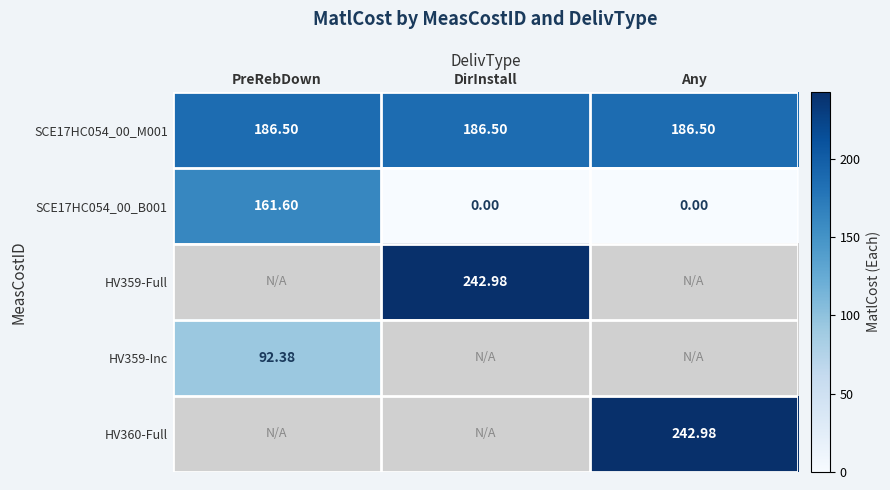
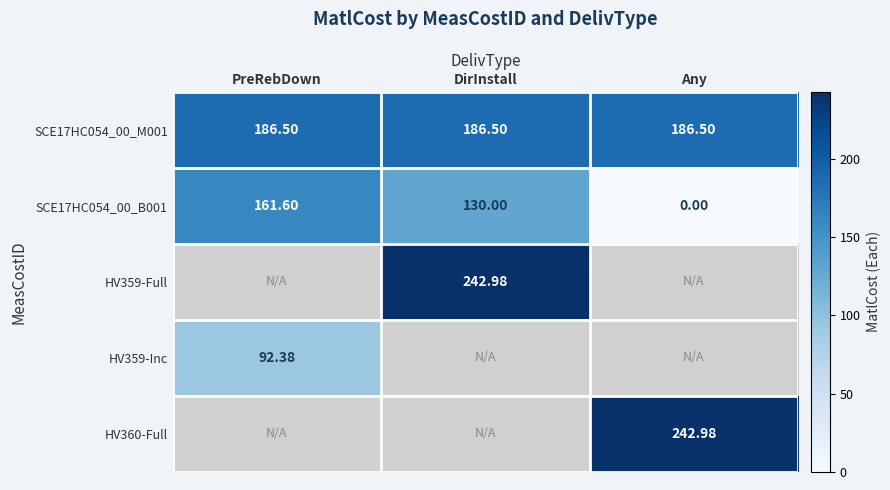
  {
    "SCE17HC054_00_M001": {
      "PreRebDown": 186.50,
      "DirInstall": 186.50,
      "Any": 186.50
    },
    "SCE17HC054_00_B001": {
      "PreRebDown": 161.60,
-     "DirInstall": 0.00,
+     "DirInstall": 130.00,
      "Any": 0.00
    },
    "HV359-Full": {
      "DirInstall": 242.98
    },
    "HV359-Inc": {
      "PreRebDown": 92.38
    },
    "HV360-Full": {
      "Any": 242.98
    }
  }
